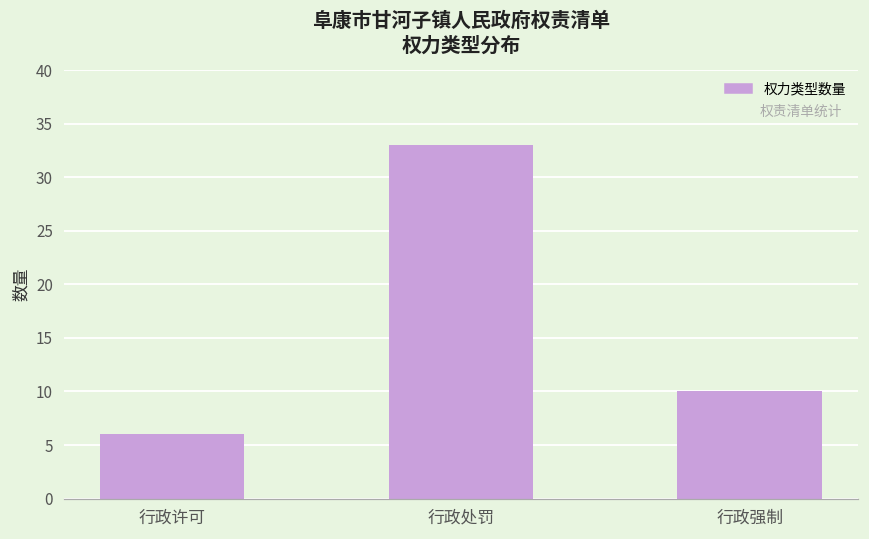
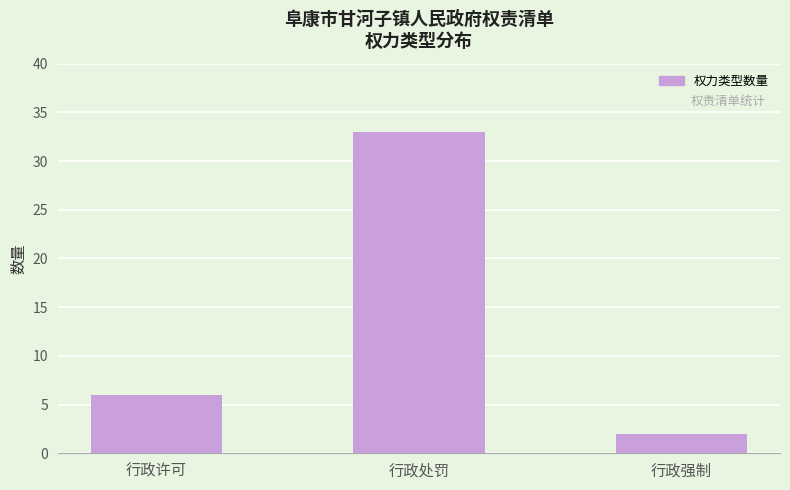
  {
    "行政许可": 6,
    "行政处罚": 33,
-   "行政强制": 10
+   "行政强制": 2
  }
